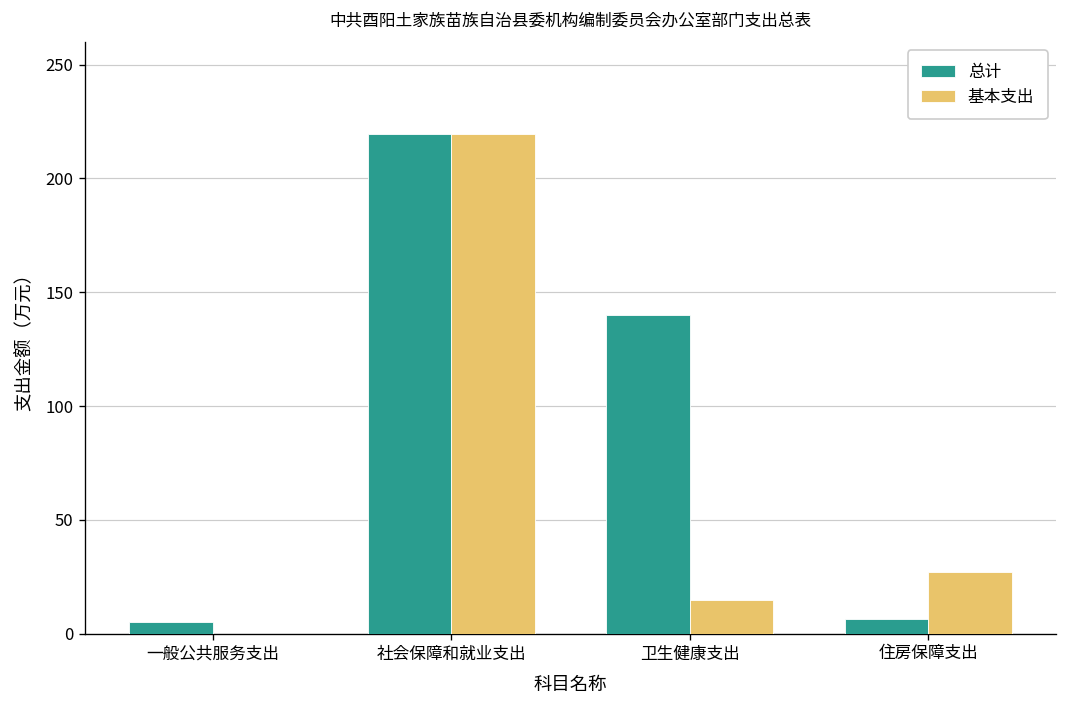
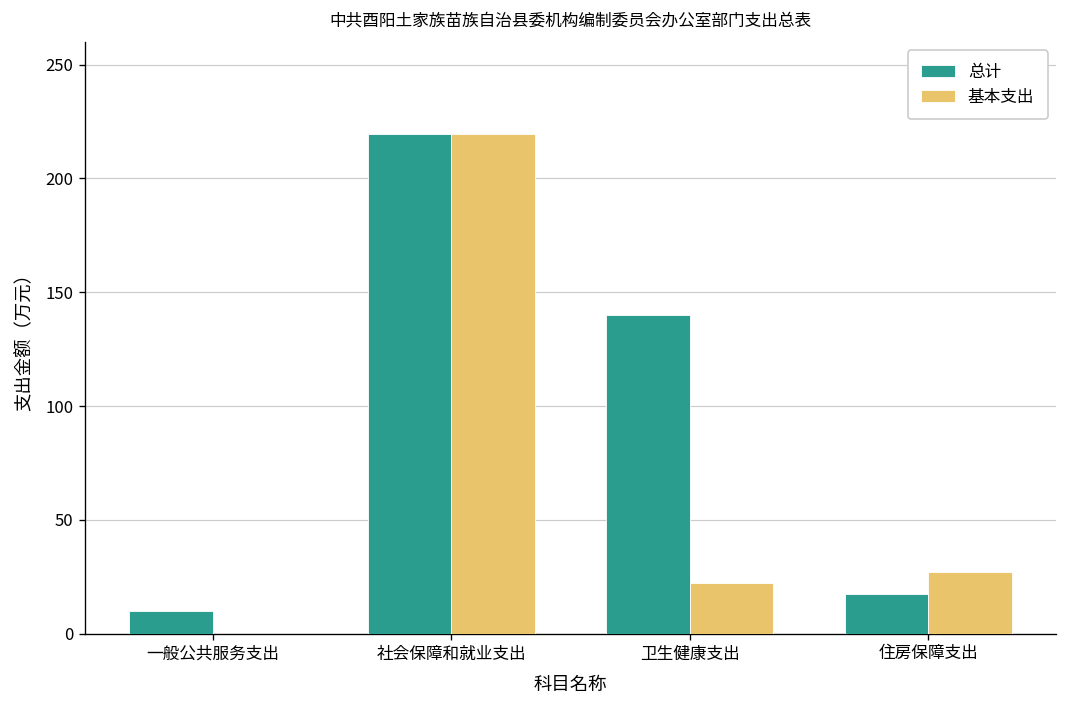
  {
    "总计": {
-     "一般公共服务支出": 5,
+     "一般公共服务支出": 10,
      "社会保障和就业支出": 220,
      "卫生健康支出": 140,
-     "住房保障支出": 7
+     "住房保障支出": 18
    },
    "基本支出": {
      "一般公共服务支出": 0,
      "社会保障和就业支出": 220,
-     "卫生健康支出": 15,
+     "卫生健康支出": 22,
      "住房保障支出": 27
    }
  }
